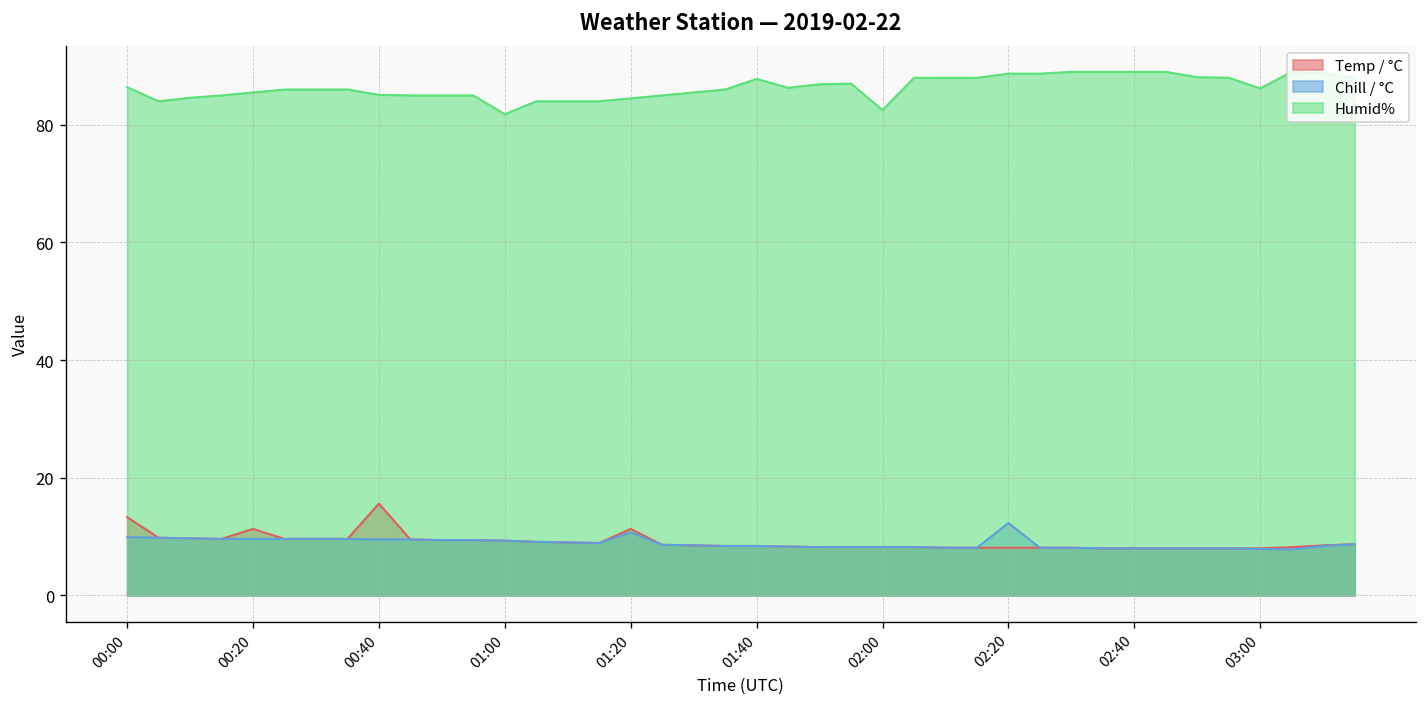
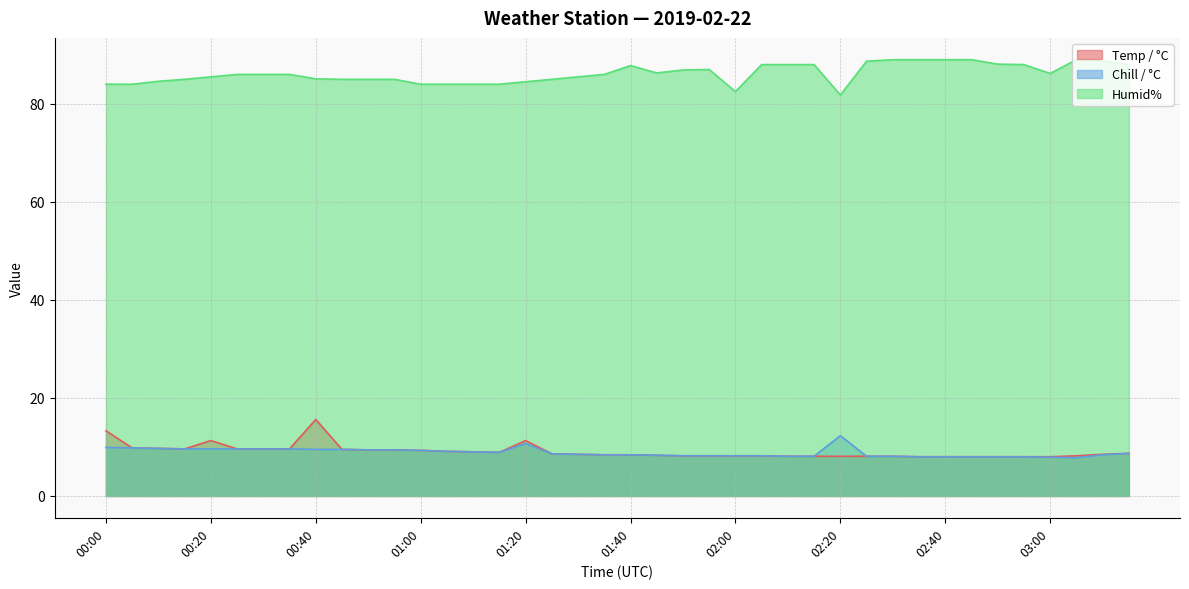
  {
    "Temp / °C": {
      "00:00": 13,
      "00:20": 11,
      "00:40": 16,
      "01:20": 11,
      "02:20": 8
    },
    "Chill / °C": {
      "00:00": 10,
      "00:20": 10,
      "00:40": 10,
      "01:20": 11,
      "02:20": 12
    },
    "Humid%": {
-     "00:00": 86,
+     "00:00": 84,
      "00:20": 86,
      "00:40": 85,
-     "01:00": 82,
+     "01:00": 84,
      "01:20": 85,
      "01:40": 88,
      "02:00": 83,
-     "02:20": 89,
+     "02:20": 82,
      "02:40": 89,
      "03:00": 86
    }
  }
